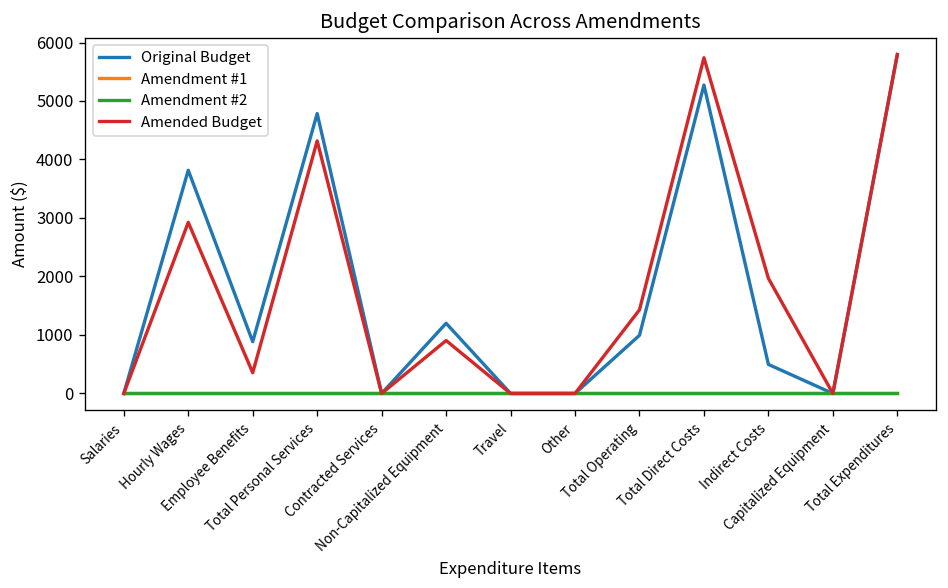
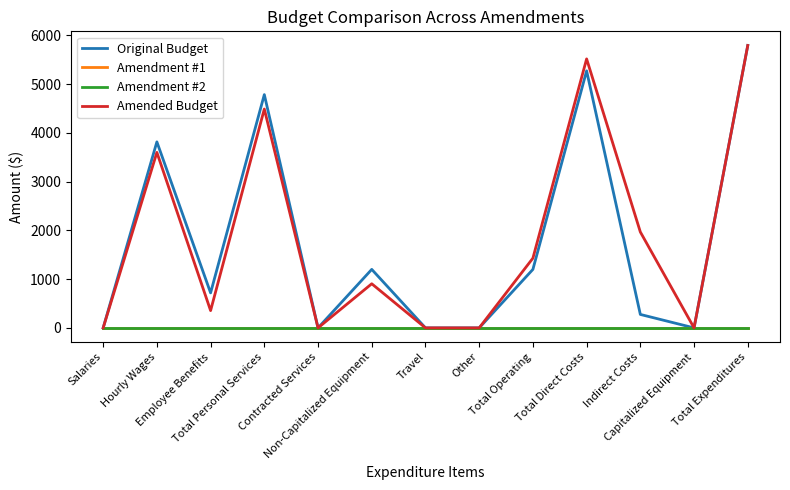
  {
    "Original Budget": {
      "Hourly Wages": 3800,
-     "Employee Benefits": 900,
+     "Employee Benefits": 700,
      "Total Personal Services": 4800,
      "Non-Capitalized Equipment": 1200,
-     "Total Operating": 1000,
+     "Total Operating": 1200,
      "Total Direct Costs": 5300,
-     "Indirect Costs": 500
+     "Indirect Costs": 300
    },
    "Amendment #2": {
      "Hourly Wages": 0,
      "Employee Benefits": 0,
      "Total Personal Services": 0,
      "Non-Capitalized Equipment": 0,
      "Total Operating": 0,
      "Total Direct Costs": 0,
      "Indirect Costs": 0,
      "Total Expenditures": 0
    },
    "Amended Budget": {
-     "Hourly Wages": 2900,
+     "Hourly Wages": 3600,
      "Employee Benefits": 400,
-     "Total Personal Services": 4300,
+     "Total Personal Services": 4500,
      "Non-Capitalized Equipment": 900,
      "Total Operating": 1400,
-     "Total Direct Costs": 5700,
+     "Total Direct Costs": 5500,
      "Indirect Costs": 2000
    }
  }
